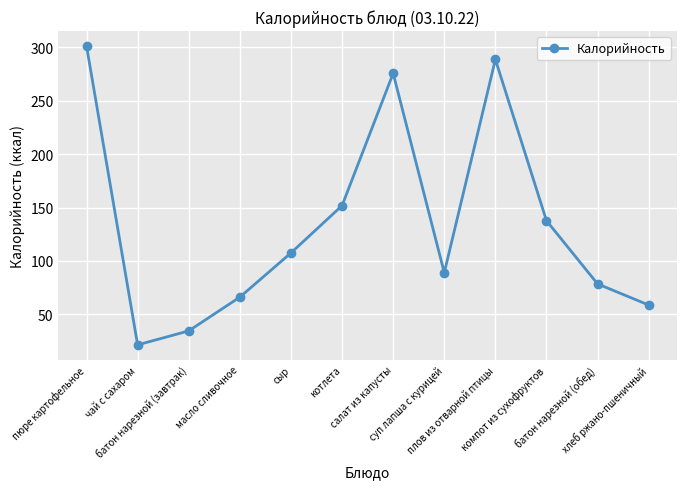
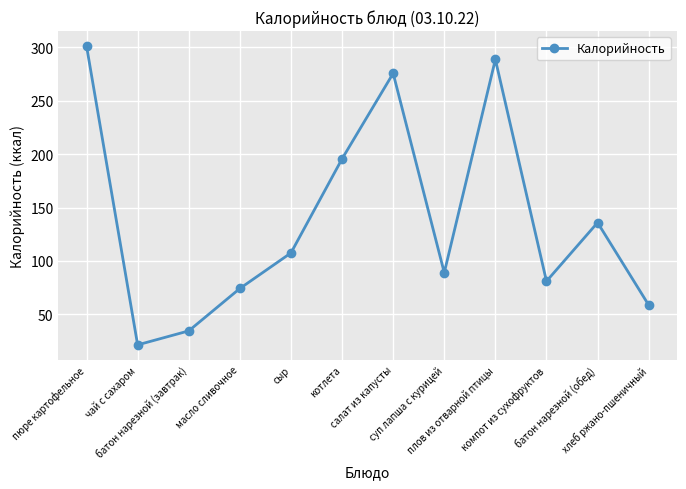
  {
    "пюре картофельное": 301,
    "чай с сахаром": 21,
    "батон нарезной (завтрак)": 35,
-   "масло сливочное": 66,
+   "масло сливочное": 74,
    "сыр": 108,
-   "котлета": 152,
+   "котлета": 196,
    "салат из капусты": 276,
    "суп лапша с курицей": 89,
    "плов из отварной птицы": 289,
-   "компот из сухофруктов": 138,
-   "батон нарезной (обед)": 79,
+   "компот из сухофруктов": 81,
+   "батон нарезной (обед)": 136,
    "хлеб ржано-пшеничный": 59
  }
